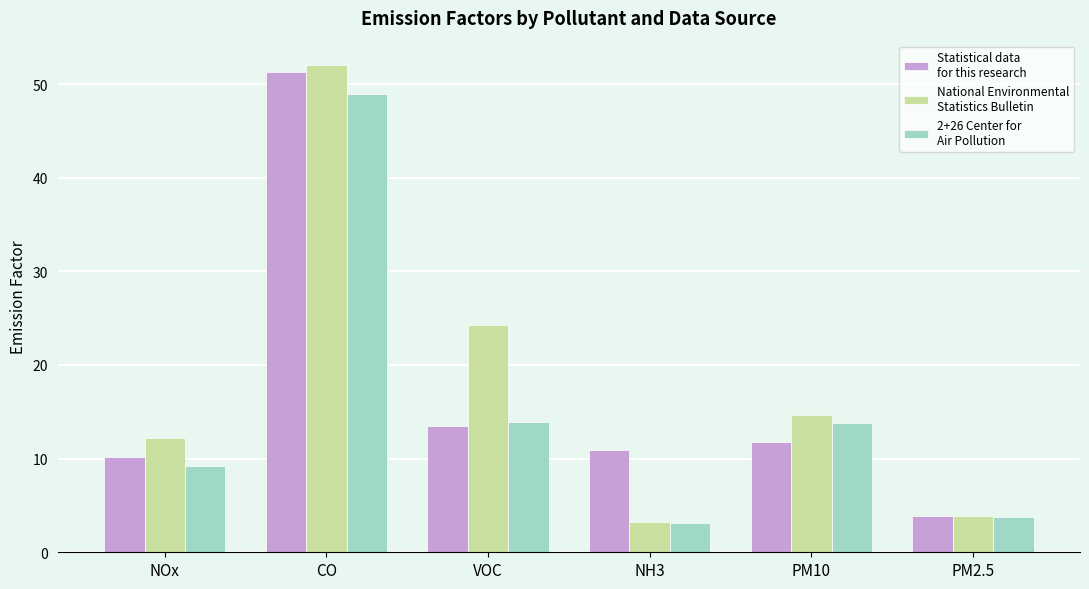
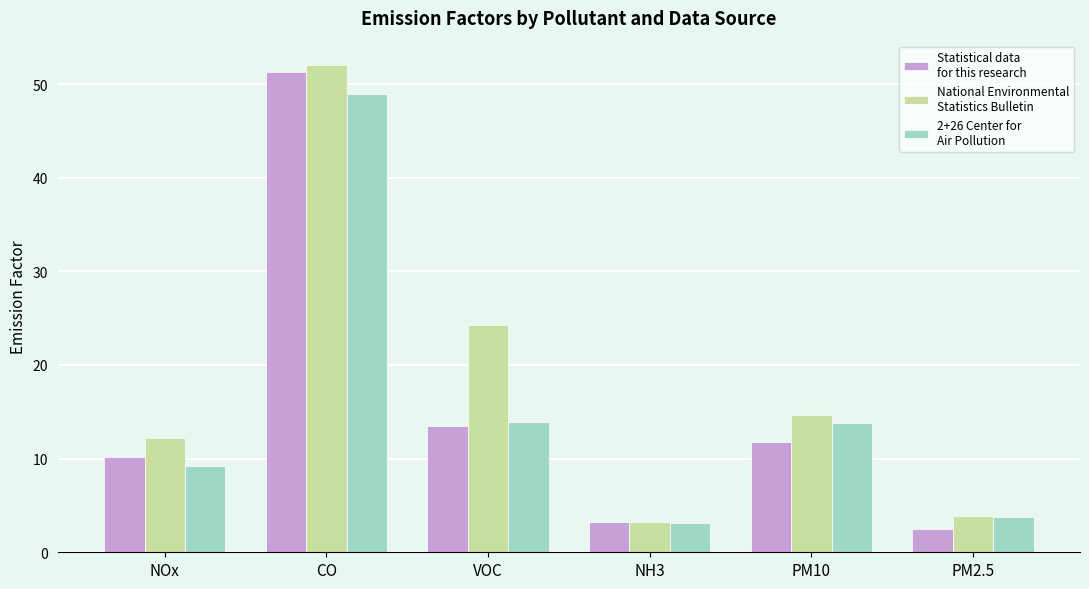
  {
    "Statistical data for this research": {
      "NOx": 10,
      "CO": 51,
      "VOC": 13,
-     "NH3": 11,
+     "NH3": 3,
      "PM10": 12,
-     "PM2.5": 4
+     "PM2.5": 2
    }
  }
